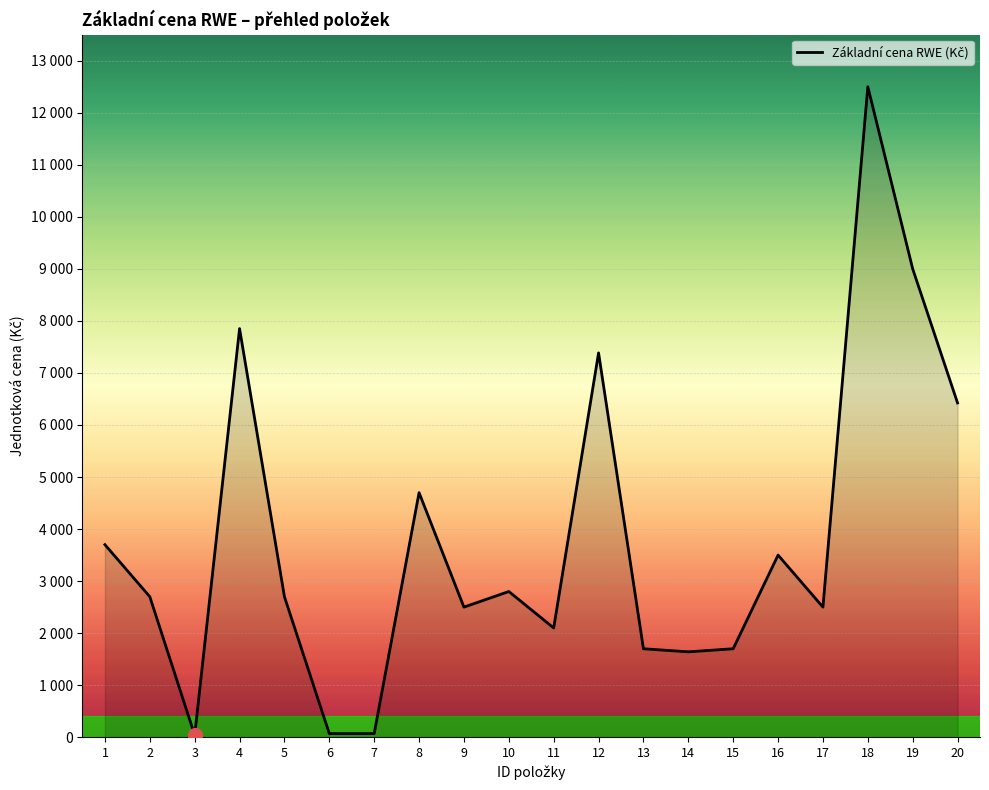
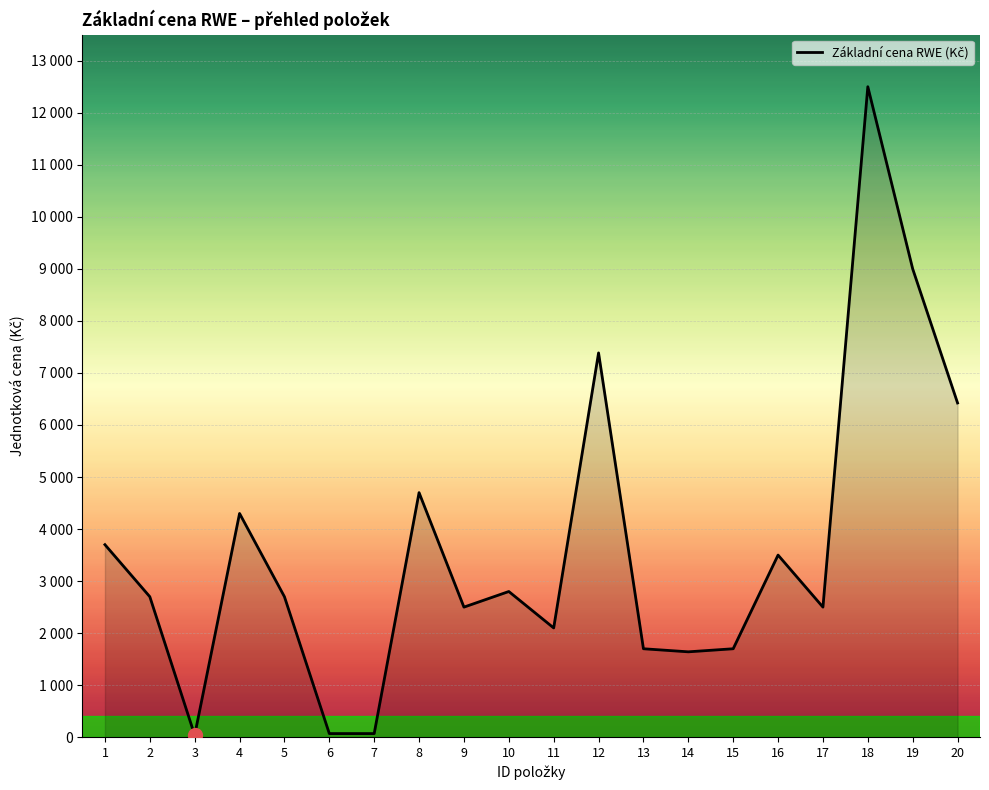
  {
    "Základní cena RWE (Kč)": {
      "1": 3700,
      "2": 2700,
-     "4": 7900,
+     "4": 4300,
      "5": 2700,
      "8": 4700,
      "9": 2500,
      "10": 2800,
      "11": 2100,
      "12": 7400,
      "13": 1700,
      "14": 1600,
      "15": 1700,
      "16": 3500,
      "17": 2500,
      "18": 12500,
      "19": 9000,
      "20": 6400
    }
  }
